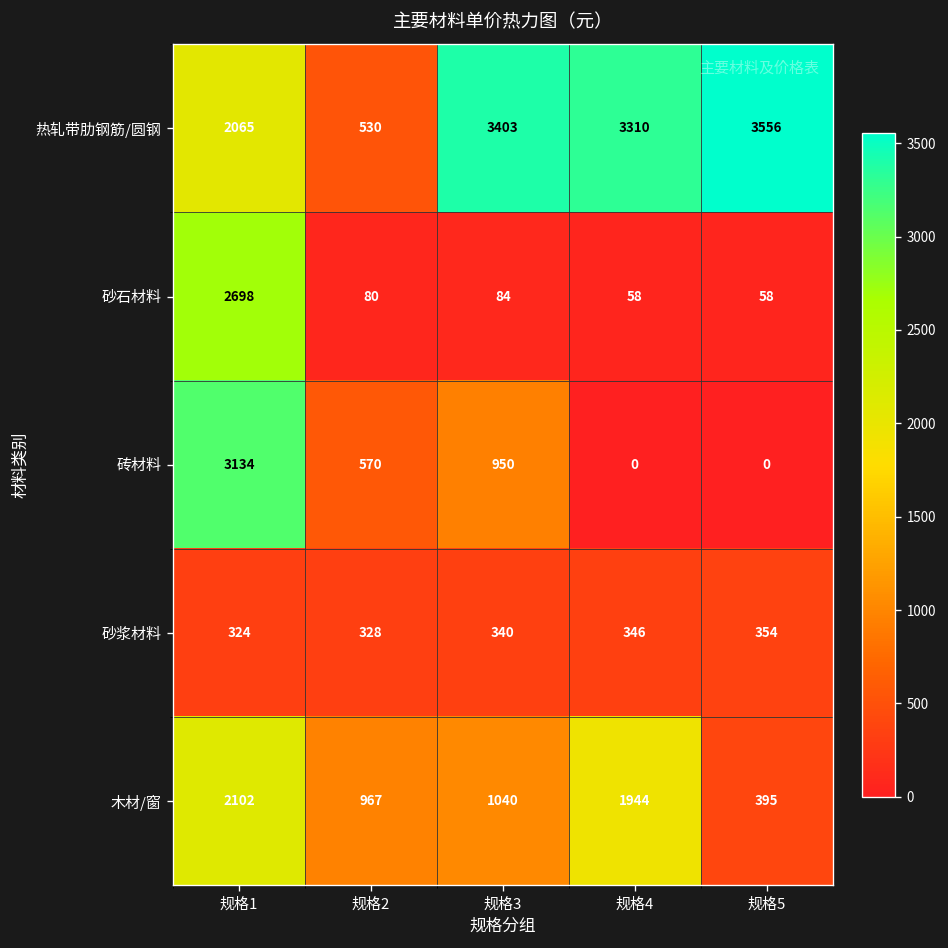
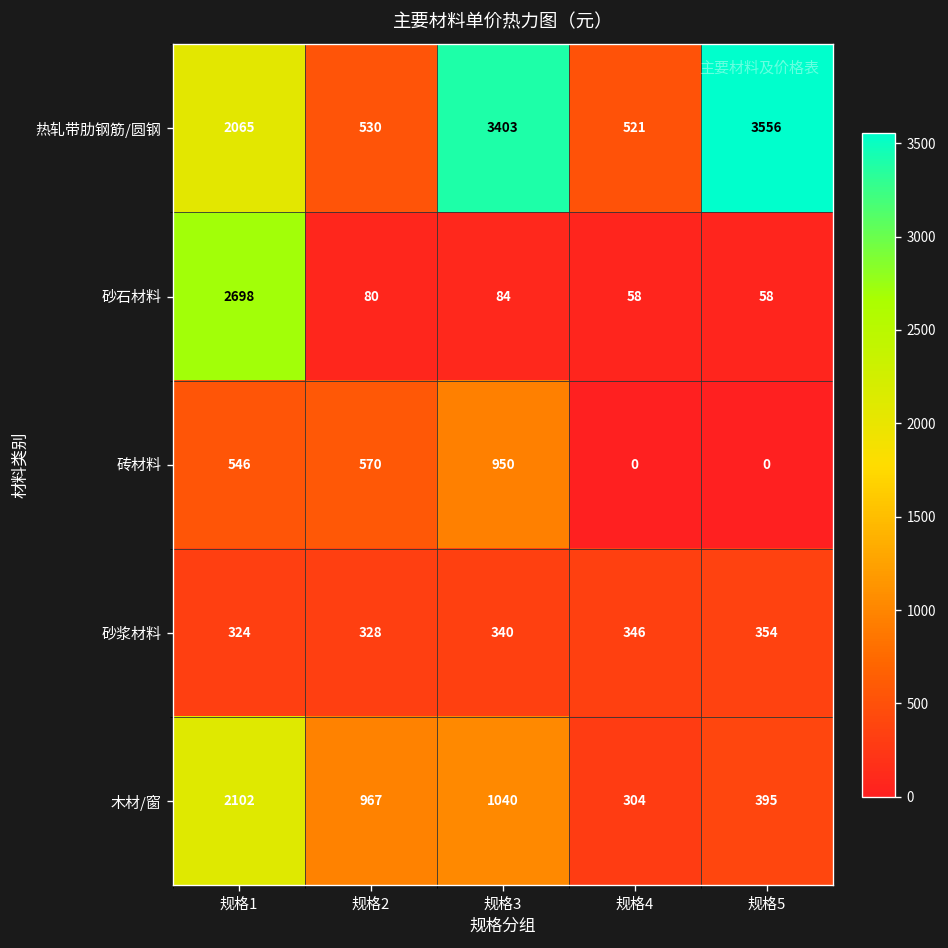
  {
    "热轧带肋钢筋/圆钢": {
      "规格1": 2065,
      "规格2": 530,
      "规格3": 3403,
-     "规格4": 3310
+     "规格4": 521
    },
    "砂石材料": {
      "规格1": 2698,
      "规格2": 80,
      "规格3": 84,
      "规格4": 58,
      "规格5": 58
    },
    "砖材料": {
-     "规格1": 3134,
+     "规格1": 546,
      "规格2": 570,
      "规格3": 950,
      "规格4": 0,
      "规格5": 0
    },
    "砂浆材料": {
      "规格1": 324,
      "规格2": 328,
      "规格3": 340,
      "规格4": 346,
      "规格5": 354
    },
    "木材/窗": {
      "规格1": 2102,
      "规格2": 967,
      "规格3": 1040,
-     "规格4": 1944,
+     "规格4": 304,
      "规格5": 395
    }
  }
